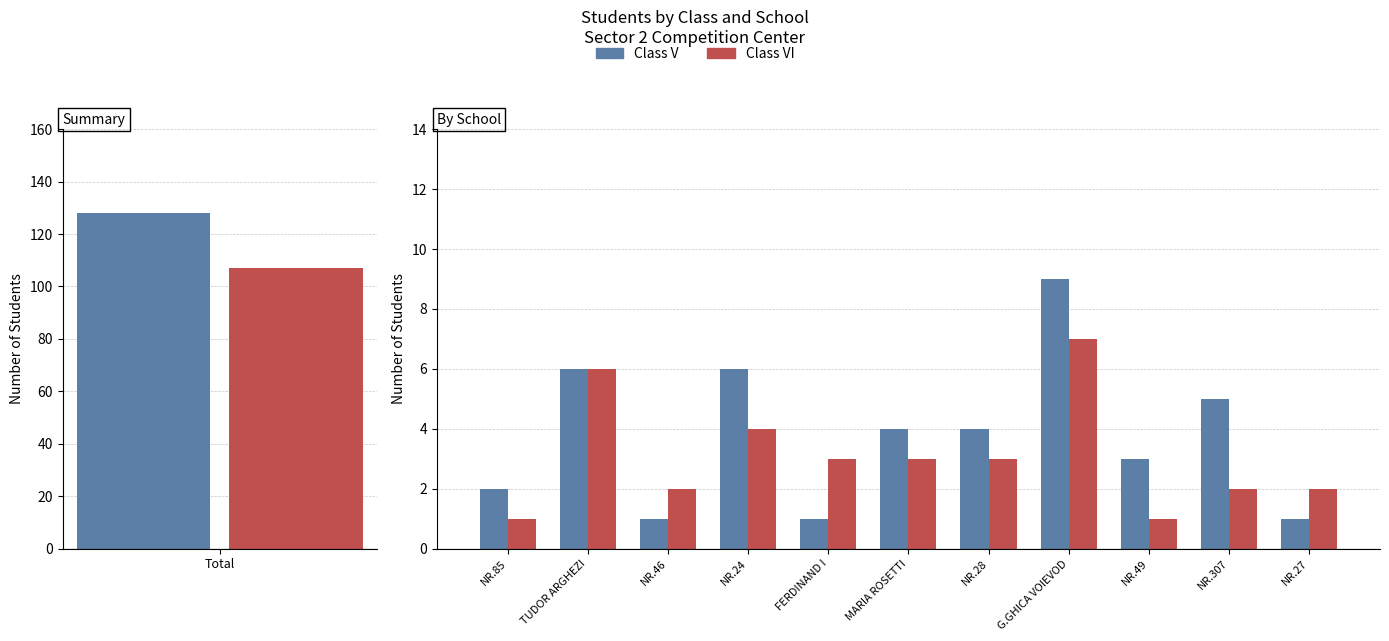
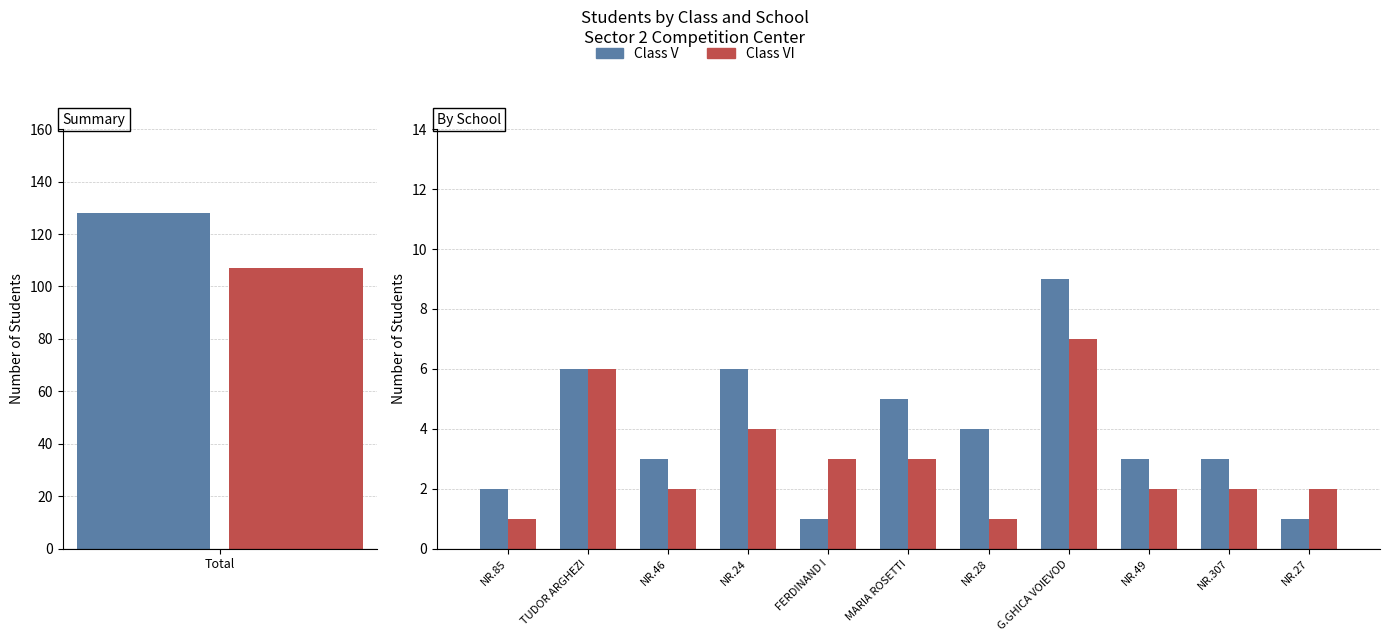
  {
    "By School": {
      "Class V": {
        "NR.85": 2,
        "TUDOR ARGHEZI": 6,
-       "NR.46": 1,
+       "NR.46": 3,
        "NR.24": 6,
        "FERDINAND I": 1,
-       "MARIA ROSETTI": 4,
+       "MARIA ROSETTI": 5,
        "NR.28": 4,
        "G.GHICA VOIEVOD": 9,
        "NR.49": 3,
-       "NR.307": 5,
+       "NR.307": 3,
        "NR.27": 1
      },
      "Class VI": {
        "NR.85": 1,
        "TUDOR ARGHEZI": 6,
        "NR.46": 2,
        "NR.24": 4,
        "FERDINAND I": 3,
        "MARIA ROSETTI": 3,
-       "NR.28": 3,
+       "NR.28": 1,
        "G.GHICA VOIEVOD": 7,
-       "NR.49": 1,
+       "NR.49": 2,
        "NR.307": 2,
        "NR.27": 2
      }
    }
  }
